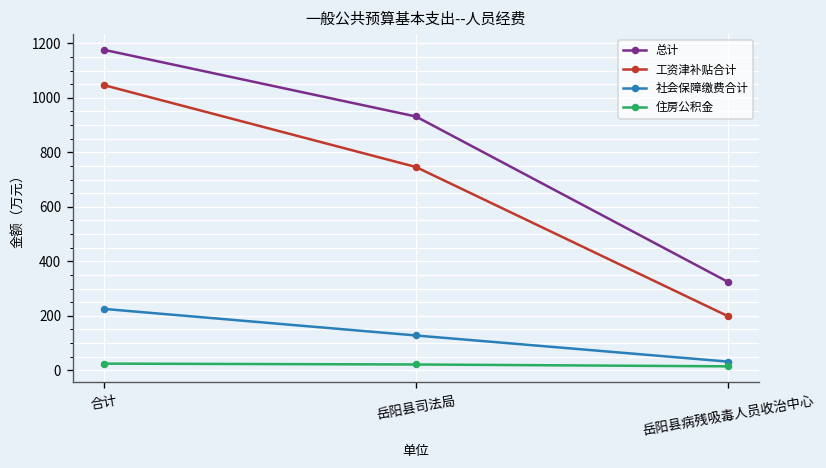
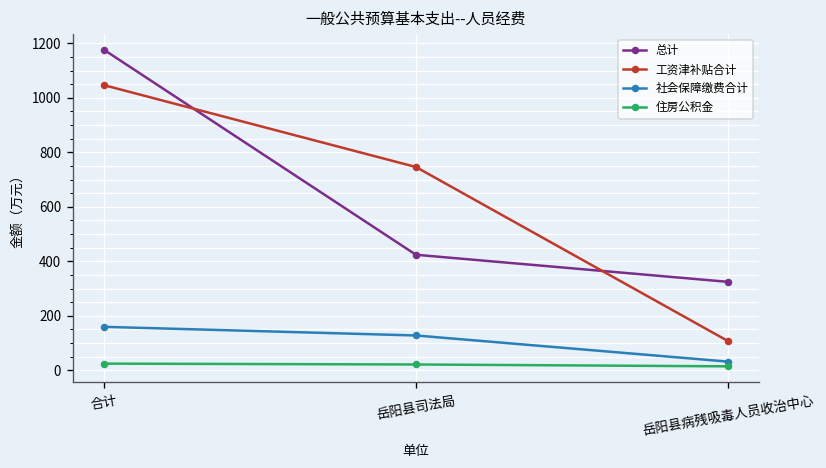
  {
    "总计": {
      "合计": 1180,
-     "岳阳县司法局": 930,
+     "岳阳县司法局": 420,
      "岳阳县病残吸毒人员收治中心": 320
    },
    "工资津补贴合计": {
      "合计": 1050,
      "岳阳县司法局": 750,
-     "岳阳县病残吸毒人员收治中心": 200
+     "岳阳县病残吸毒人员收治中心": 110
    },
    "社会保障缴费合计": {
-     "合计": 230,
+     "合计": 160,
      "岳阳县司法局": 130,
      "岳阳县病残吸毒人员收治中心": 30
    },
    "住房公积金": {
      "合计": 20,
      "岳阳县司法局": 20,
      "岳阳县病残吸毒人员收治中心": 10
    }
  }
